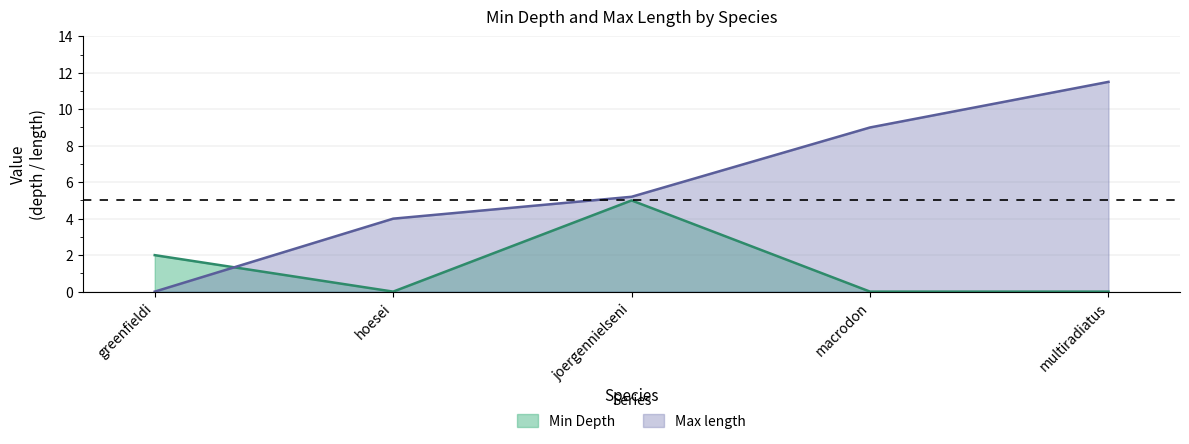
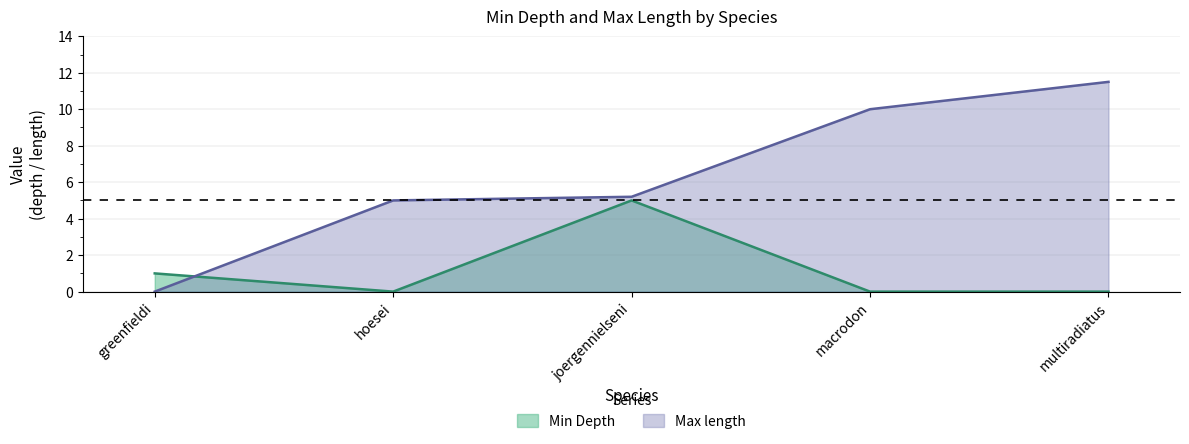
  {
    "Min Depth": {
-     "greenfieldi": 2,
+     "greenfieldi": 1,
      "hoesei": 0,
      "joergennielseni": 5,
      "macrodon": 0,
      "multiradiatus": 0
    },
    "Max length": {
      "greenfieldi": 0,
-     "hoesei": 4,
+     "hoesei": 5,
      "joergennielseni": 5.2,
-     "macrodon": 9,
+     "macrodon": 10,
      "multiradiatus": 11.5
    }
  }
